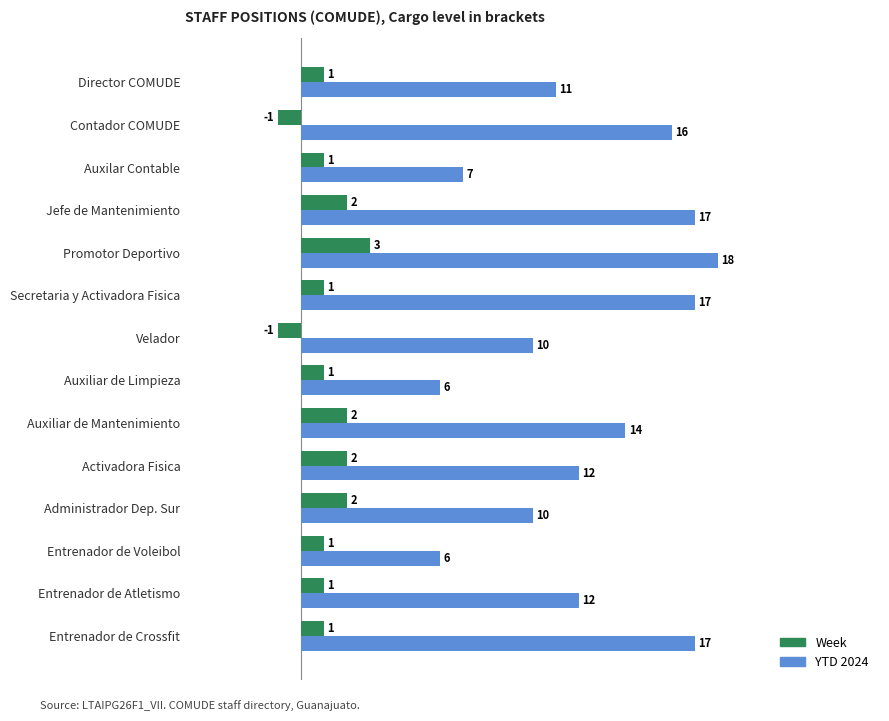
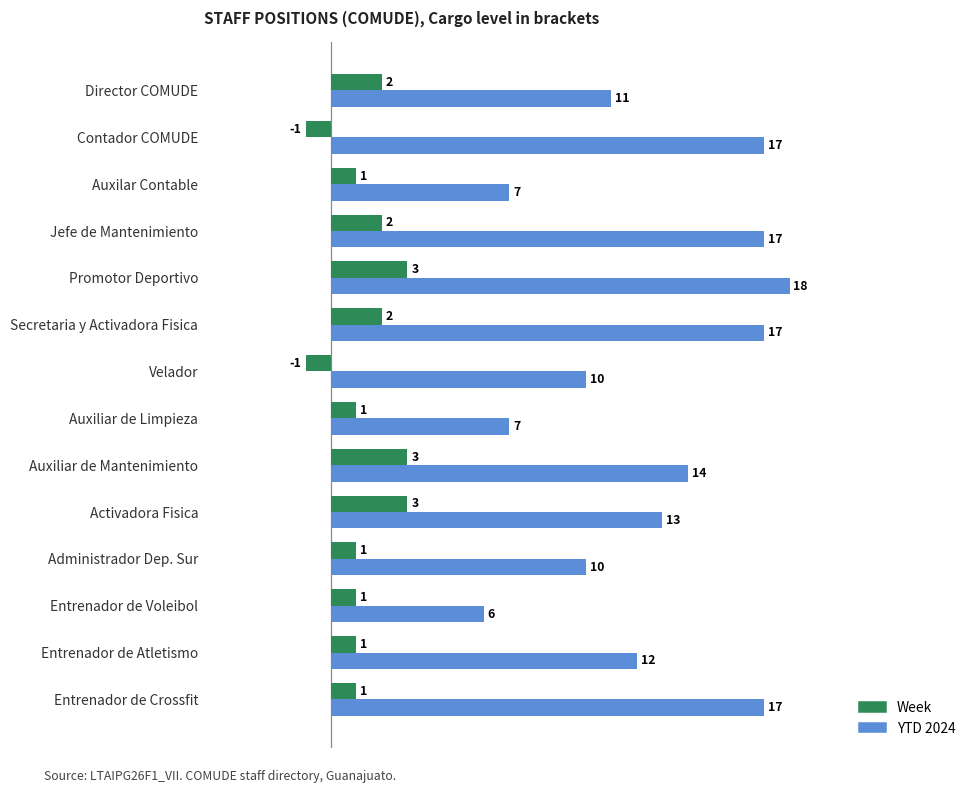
  {
    "YTD 2024": {
      "Director COMUDE": 11,
-     "Contador COMUDE": 16,
+     "Contador COMUDE": 17,
      "Auxilar Contable": 7,
      "Jefe de Mantenimiento": 17,
      "Promotor Deportivo": 18,
      "Secretaria y Activadora Fisica": 17,
      "Velador": 10,
-     "Auxiliar de Limpieza": 6,
+     "Auxiliar de Limpieza": 7,
      "Auxiliar de Mantenimiento": 14,
-     "Activadora Fisica": 12,
+     "Activadora Fisica": 13,
      "Administrador Dep. Sur": 10,
      "Entrenador de Voleibol": 6,
      "Entrenador de Atletismo": 12,
      "Entrenador de Crossfit": 17
    },
    "Week": {
-     "Director COMUDE": 1,
+     "Director COMUDE": 2,
      "Contador COMUDE": -1,
      "Auxilar Contable": 1,
      "Jefe de Mantenimiento": 2,
      "Promotor Deportivo": 3,
-     "Secretaria y Activadora Fisica": 1,
+     "Secretaria y Activadora Fisica": 2,
      "Velador": -1,
      "Auxiliar de Limpieza": 1,
-     "Auxiliar de Mantenimiento": 2,
-     "Activadora Fisica": 2,
-     "Administrador Dep. Sur": 2,
+     "Auxiliar de Mantenimiento": 3,
+     "Activadora Fisica": 3,
+     "Administrador Dep. Sur": 1,
      "Entrenador de Voleibol": 1,
      "Entrenador de Atletismo": 1,
      "Entrenador de Crossfit": 1
    }
  }
